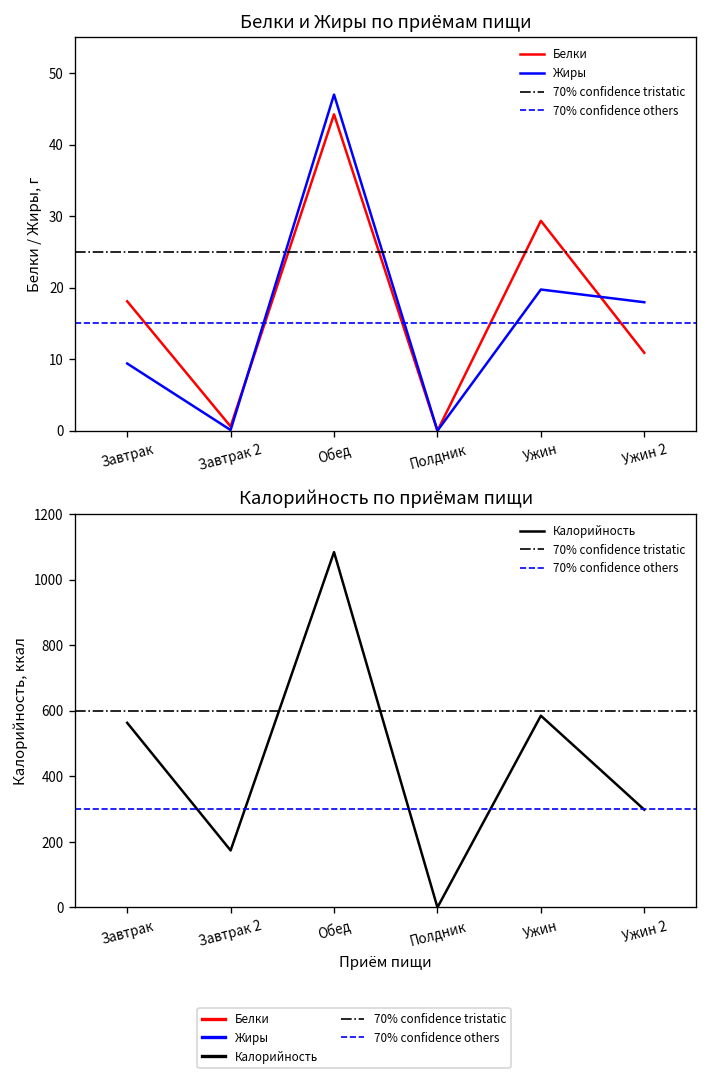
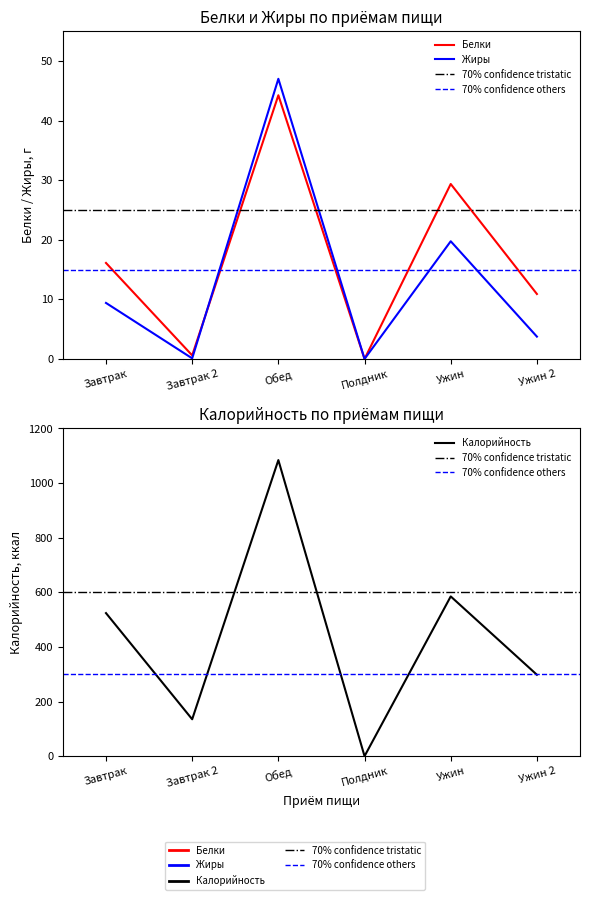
  {
    "Белки и Жиры по приёмам пищи": {
      "Белки": {
-       "Завтрак": 18,
+       "Завтрак": 16,
        "Завтрак 2": 1,
        "Обед": 44,
        "Ужин": 29,
        "Ужин 2": 11
      },
      "Жиры": {
        "Завтрак": 9,
        "Завтрак 2": 0,
        "Обед": 47,
        "Ужин": 20,
-       "Ужин 2": 18
+       "Ужин 2": 4
      }
    },
    "Калорийность по приёмам пищи": {
-     "Завтрак": 560,
-     "Завтрак 2": 170,
+     "Завтрак": 520,
+     "Завтрак 2": 140,
      "Обед": 1080,
      "Полдник": 0,
      "Ужин": 580,
      "Ужин 2": 300
    }
  }
